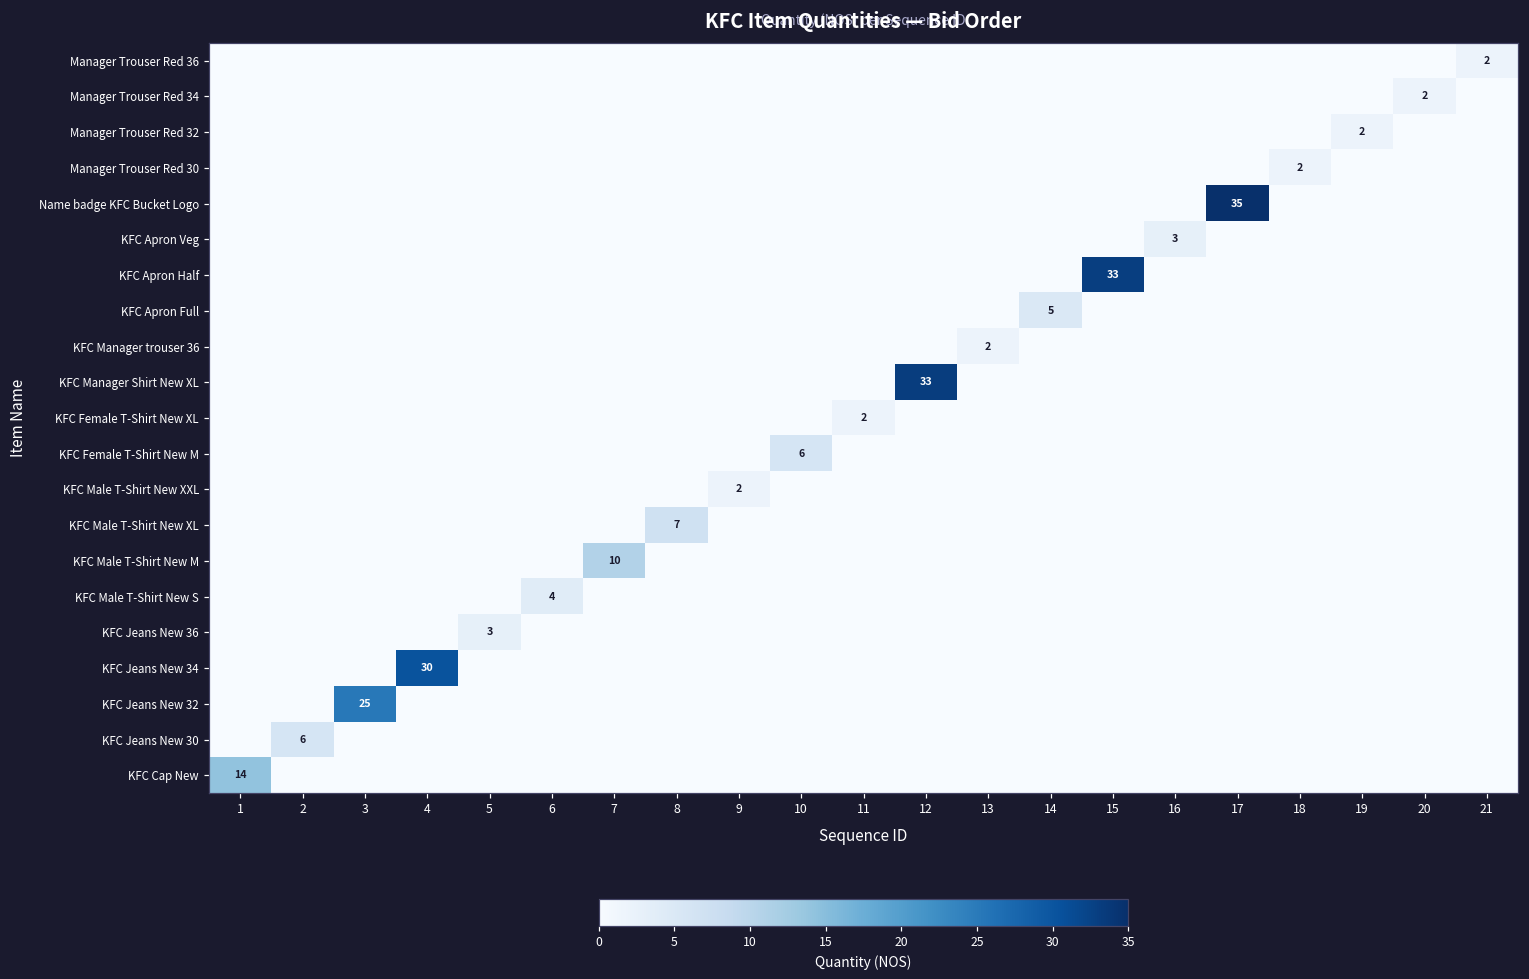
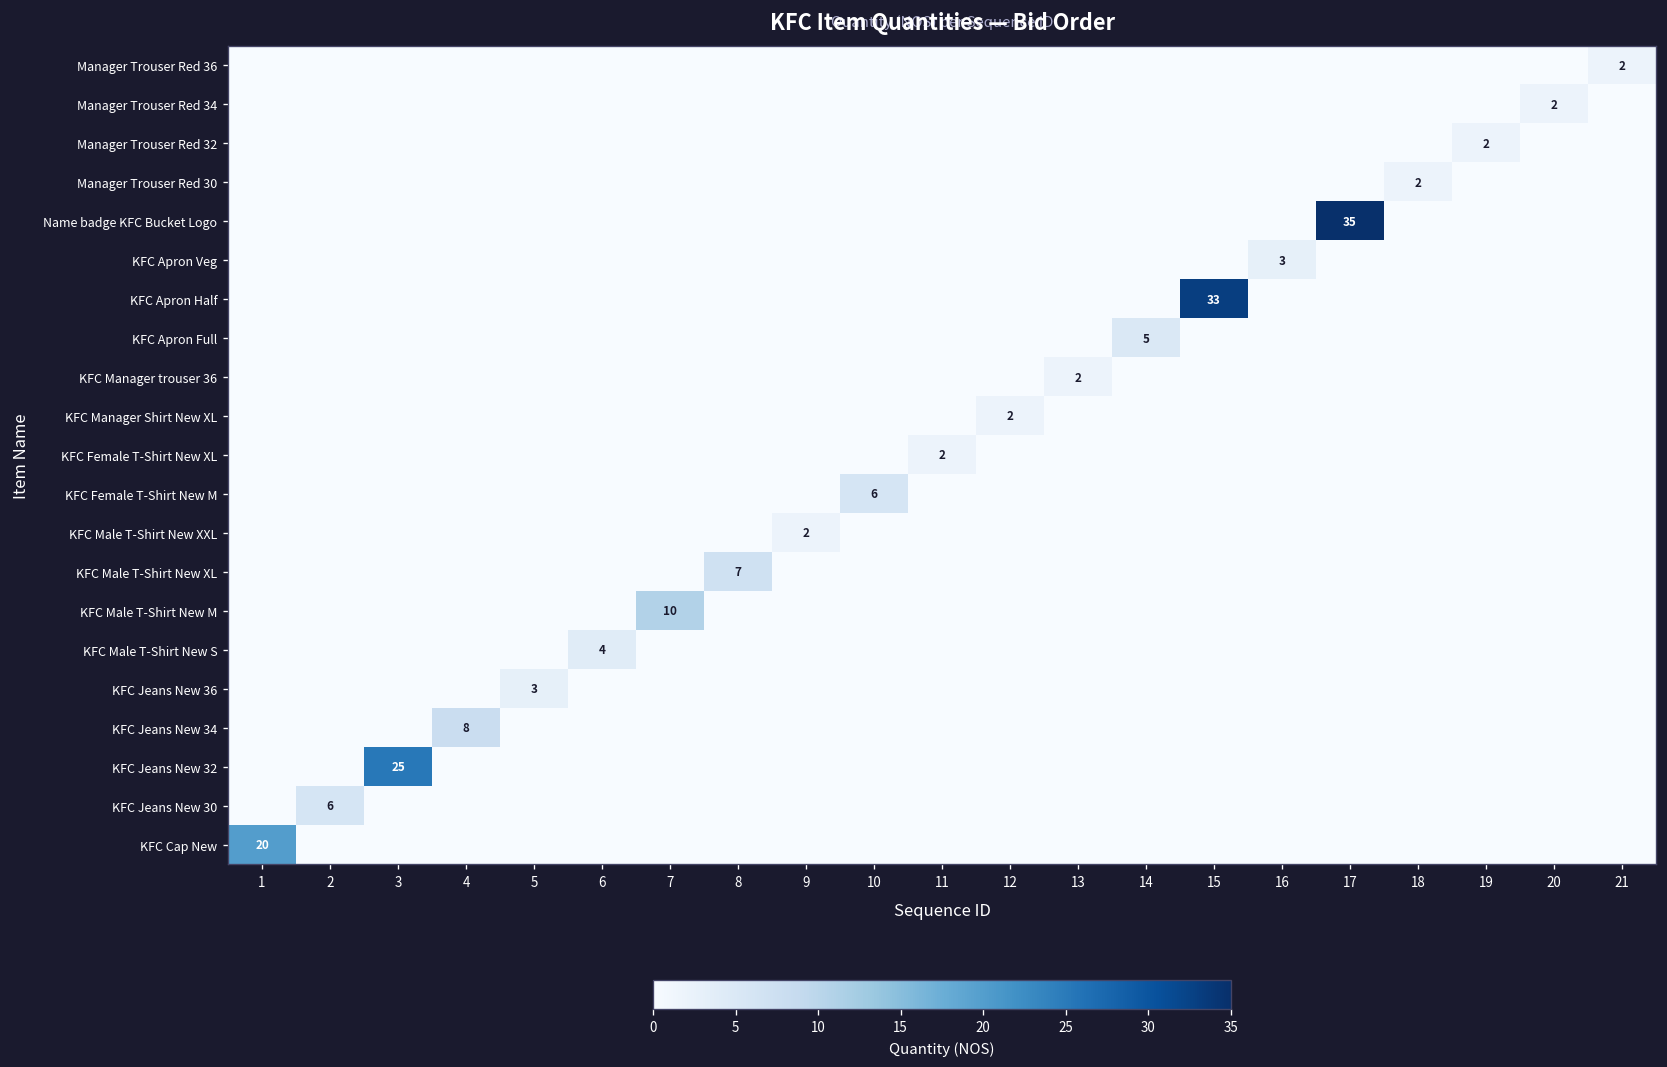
  {
    "Manager Trouser Red 36": {
      "21": 2
    },
    "Manager Trouser Red 34": {
      "20": 2
    },
    "Manager Trouser Red 32": {
      "19": 2
    },
    "Manager Trouser Red 30": {
      "18": 2
    },
    "Name badge KFC Bucket Logo": {
      "17": 35
    },
    "KFC Apron Veg": {
      "16": 3
    },
    "KFC Apron Half": {
      "15": 33
    },
    "KFC Apron Full": {
      "14": 5
    },
    "KFC Manager trouser 36": {
      "13": 2
    },
    "KFC Manager Shirt New XL": {
-     "12": 33
+     "12": 2
    },
    "KFC Female T-Shirt New XL": {
      "11": 2
    },
    "KFC Female T-Shirt New M": {
      "10": 6
    },
    "KFC Male T-Shirt New XXL": {
      "9": 2
    },
    "KFC Male T-Shirt New XL": {
      "8": 7
    },
    "KFC Male T-Shirt New M": {
      "7": 10
    },
    "KFC Male T-Shirt New S": {
      "6": 4
    },
    "KFC Jeans New 36": {
      "5": 3
    },
    "KFC Jeans New 34": {
-     "4": 30
+     "4": 8
    },
    "KFC Jeans New 32": {
      "3": 25
    },
    "KFC Jeans New 30": {
      "2": 6
    },
    "KFC Cap New": {
-     "1": 14
+     "1": 20
    }
  }
